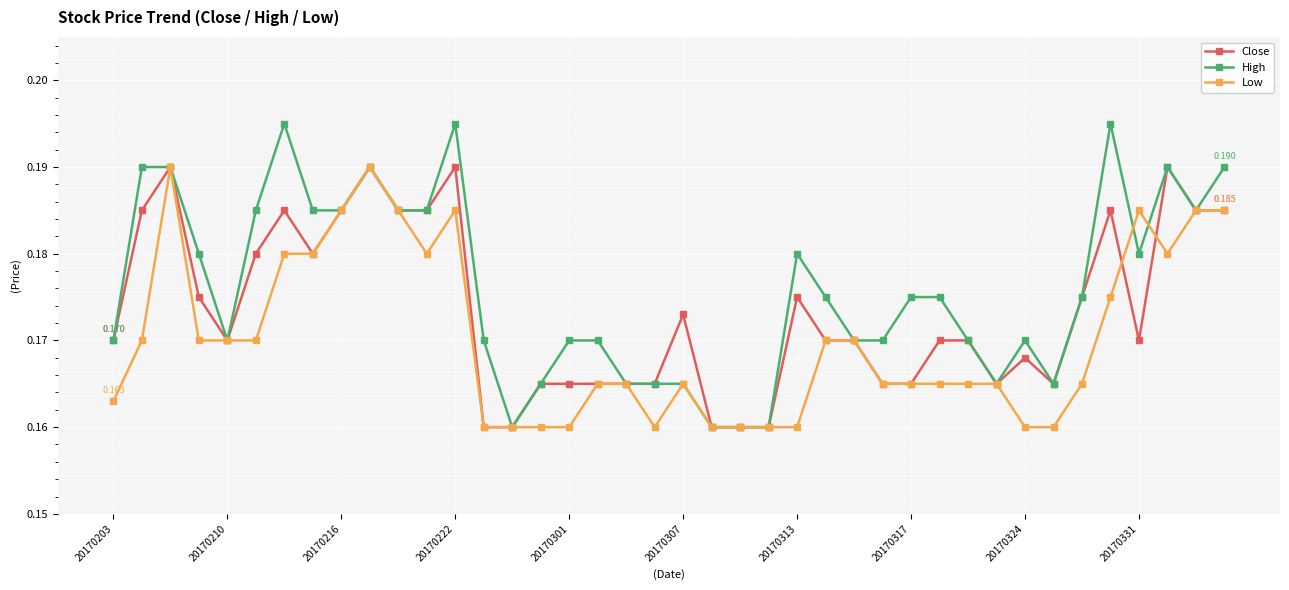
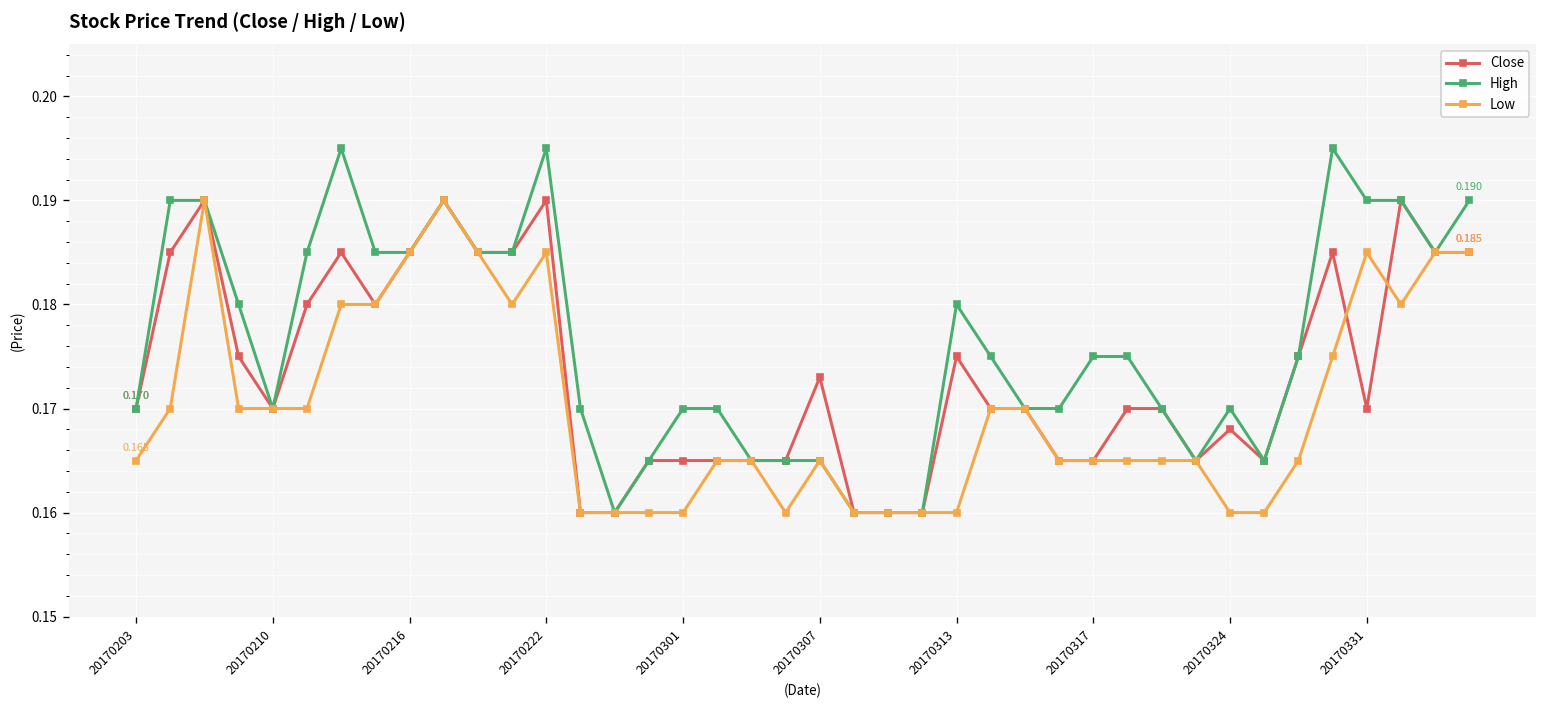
  {
    "Close": {
      "20170222": 0.19,
      "20170301": 0.165,
      "20170307": 0.173,
      "20170313": 0.175,
      "20170324": 0.168,
      "20170331": 0.17
    },
    "High": {
      "20170222": 0.195,
      "20170301": 0.17,
      "20170313": 0.18,
      "20170317": 0.175,
      "20170324": 0.17,
-     "20170331": 0.18
+     "20170331": 0.19
    },
    "Low": {
-     "20170203": 0.163
+     "20170203": 0.165
    }
  }
